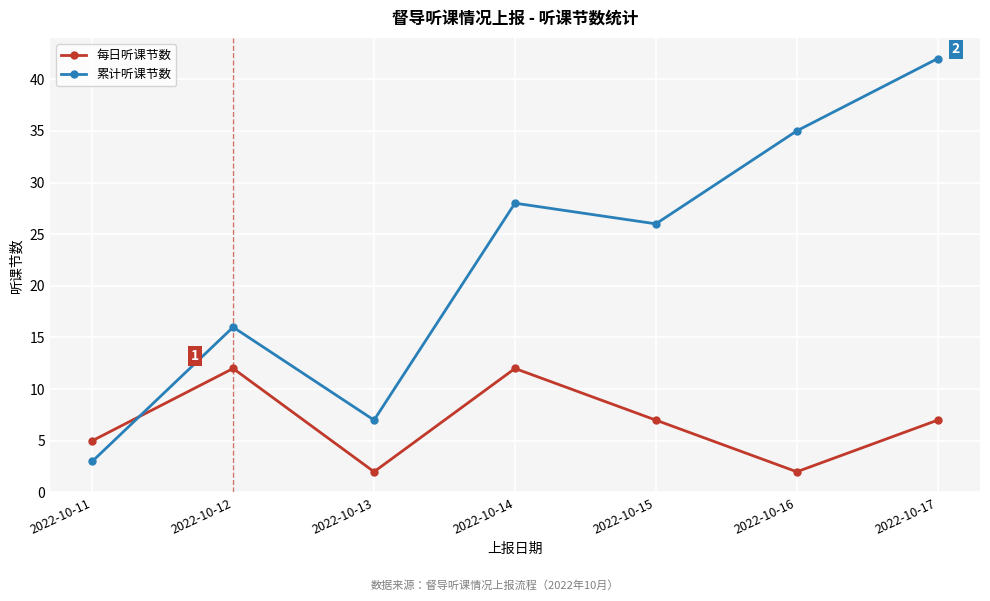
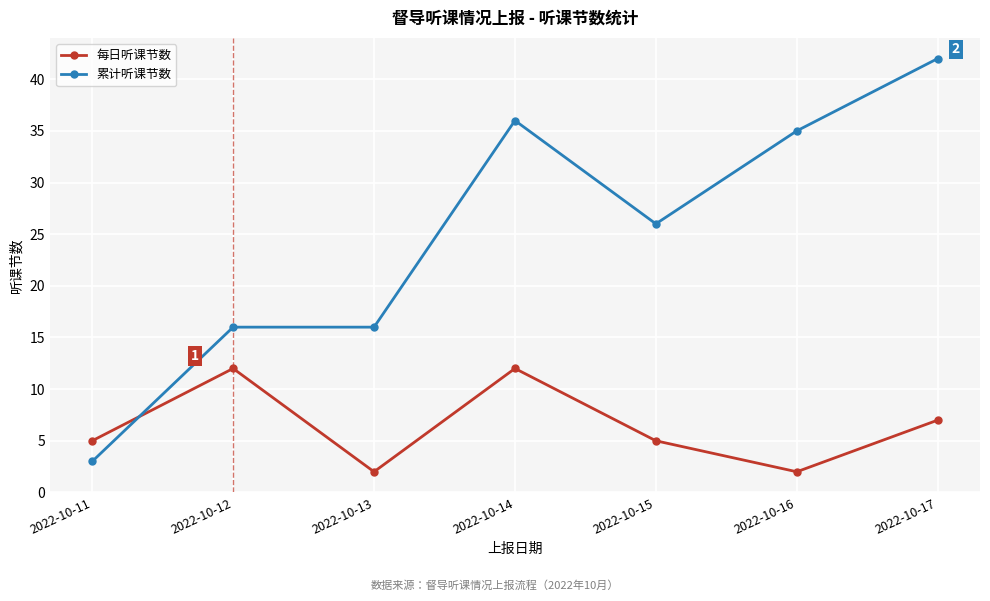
  {
    "每日听课节数": {
      "2022-10-11": 5,
      "2022-10-12": 12,
      "2022-10-13": 2,
      "2022-10-14": 12,
-     "2022-10-15": 7,
+     "2022-10-15": 5,
      "2022-10-16": 2,
      "2022-10-17": 7
    },
    "累计听课节数": {
      "2022-10-11": 3,
      "2022-10-12": 16,
-     "2022-10-13": 7,
-     "2022-10-14": 28,
+     "2022-10-13": 16,
+     "2022-10-14": 36,
      "2022-10-15": 26,
      "2022-10-16": 35
    }
  }
